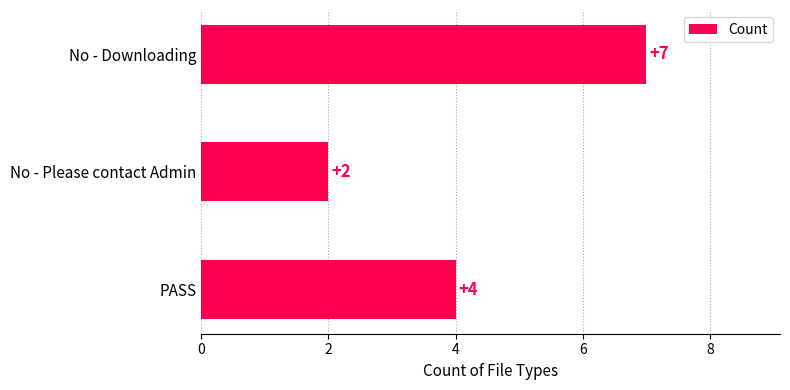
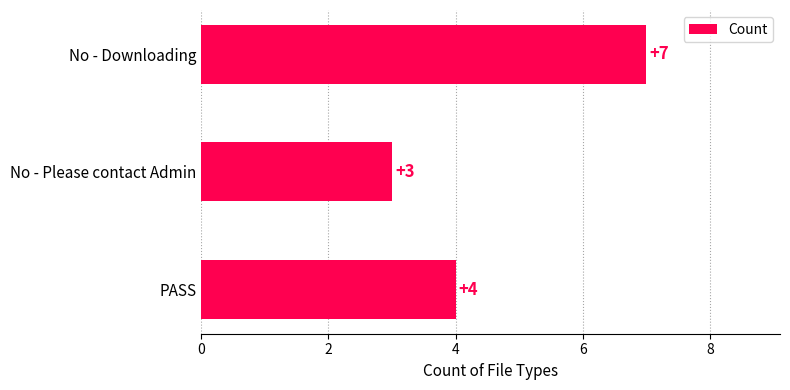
  {
    "No - Downloading": "+7",
-   "No - Please contact Admin": "+2",
+   "No - Please contact Admin": "+3",
    "PASS": "+4"
  }
